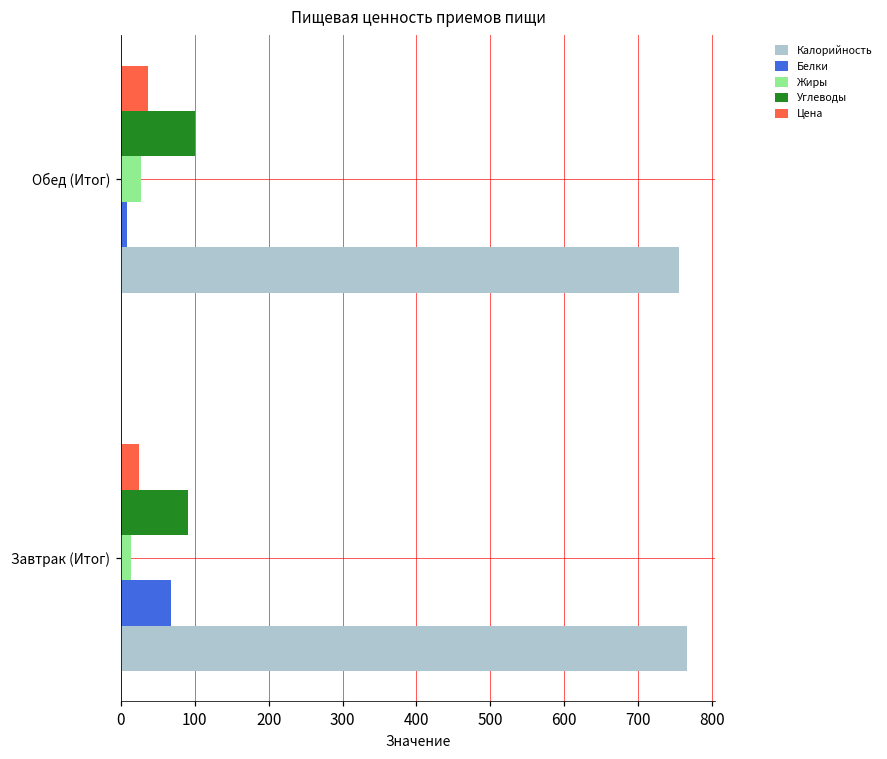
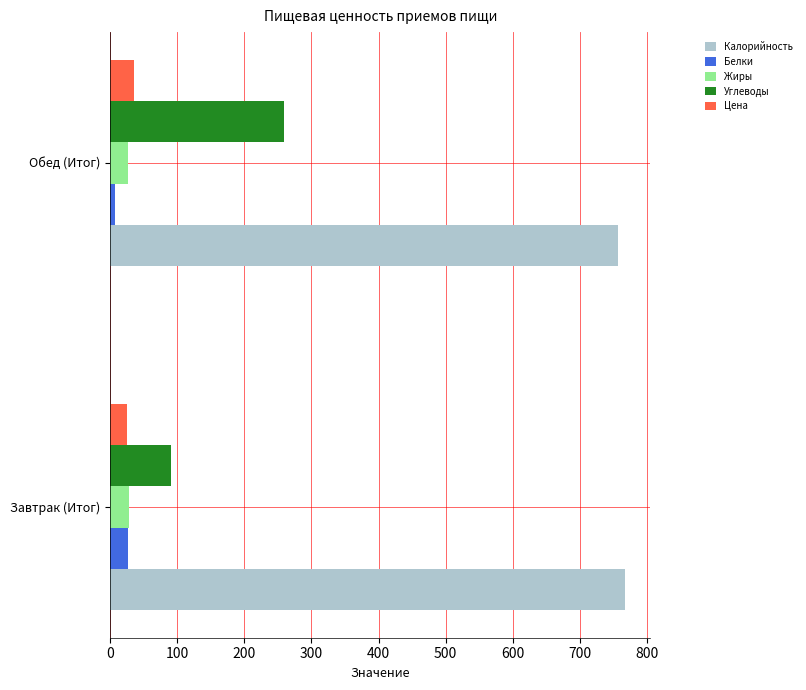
  {
    "Калорийность": {
      "Обед (Итог)": 760,
      "Завтрак (Итог)": 770
    },
    "Белки": {
      "Обед (Итог)": 10,
-     "Завтрак (Итог)": 70
+     "Завтрак (Итог)": 30
    },
    "Жиры": {
      "Обед (Итог)": 30,
-     "Завтрак (Итог)": 10
+     "Завтрак (Итог)": 30
    },
    "Углеводы": {
-     "Обед (Итог)": 100,
+     "Обед (Итог)": 260,
      "Завтрак (Итог)": 90
    },
    "Цена": {
      "Обед (Итог)": 40,
      "Завтрак (Итог)": 20
    }
  }
